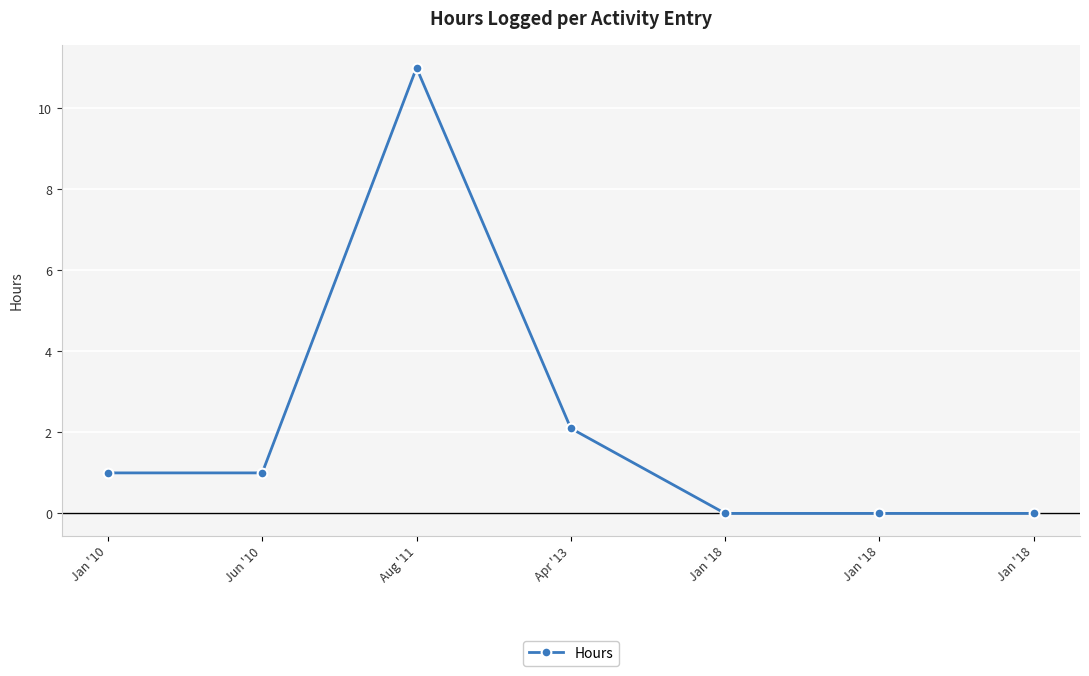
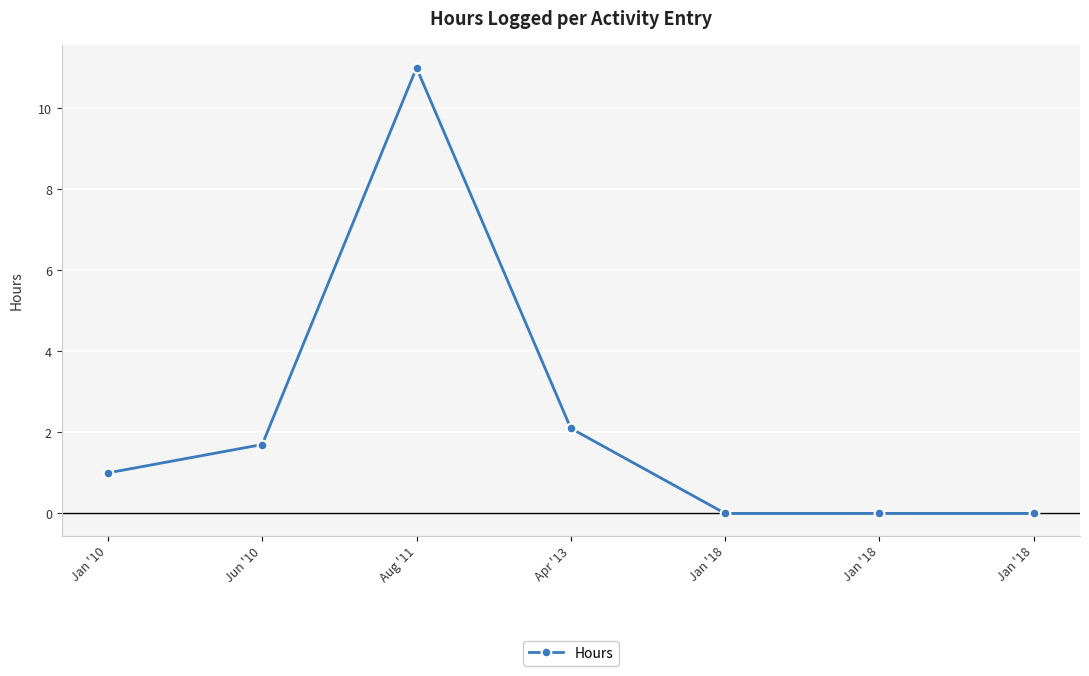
  {
    "Jan '10": 1.0,
-   "Jun '10": 1.0,
+   "Jun '10": 1.7,
    "Aug '11": 11.0,
    "Apr '13": 2.1
  }
